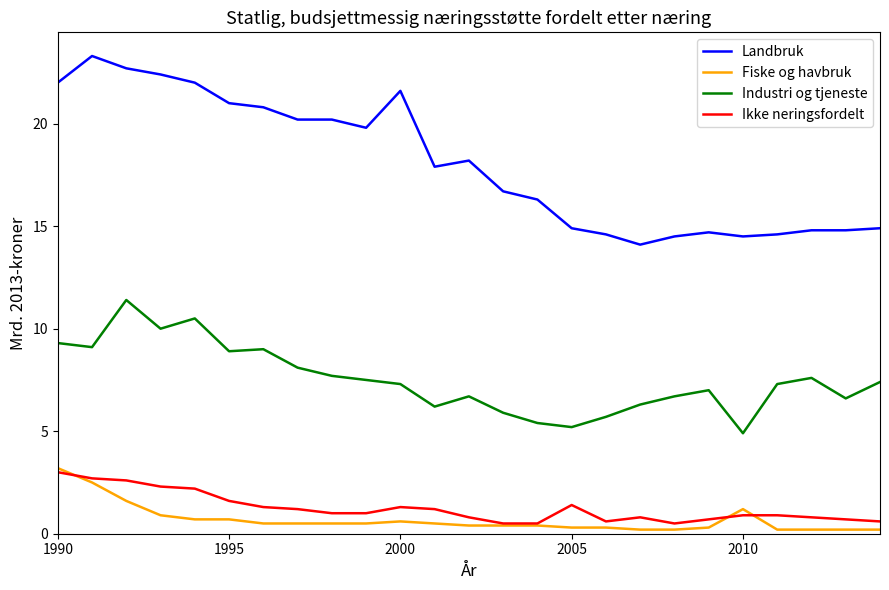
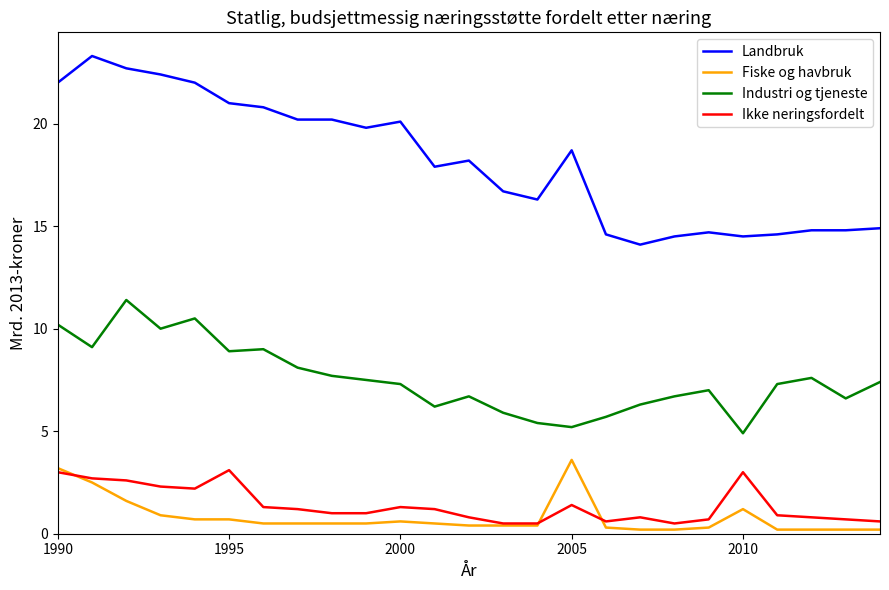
  {
    "Landbruk": {
      "1990": 22.0,
      "1995": 21.0,
-     "2000": 21.6,
-     "2005": 14.9,
+     "2000": 20.1,
+     "2005": 18.7,
      "2010": 14.5
    },
    "Fiske og havbruk": {
      "1990": 3.2,
      "1995": 0.7,
      "2000": 0.6,
-     "2005": 0.3,
+     "2005": 3.6,
      "2010": 1.2
    },
    "Industri og tjeneste": {
-     "1990": 9.3,
+     "1990": 10.2,
      "1995": 8.9,
      "2000": 7.3,
      "2005": 5.2,
      "2010": 4.9
    },
    "Ikke neringsfordelt": {
      "1990": 3.0,
-     "1995": 1.6,
+     "1995": 3.1,
      "2000": 1.3,
      "2005": 1.4,
-     "2010": 0.9
+     "2010": 3.0
    }
  }
